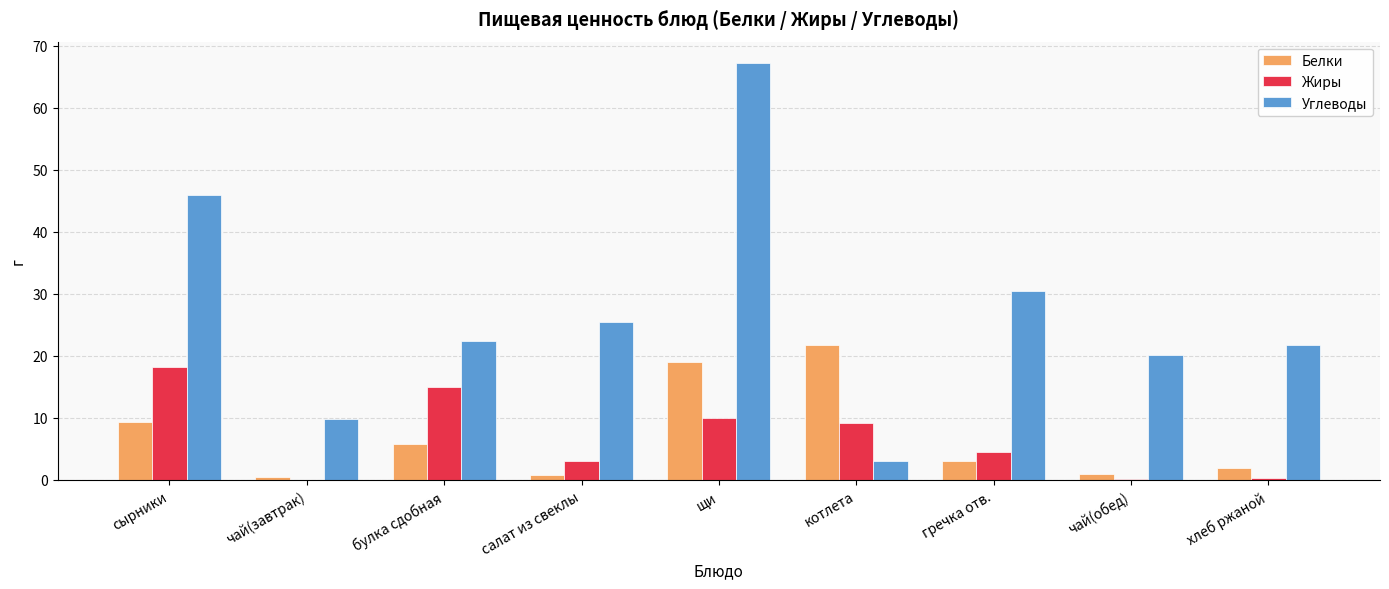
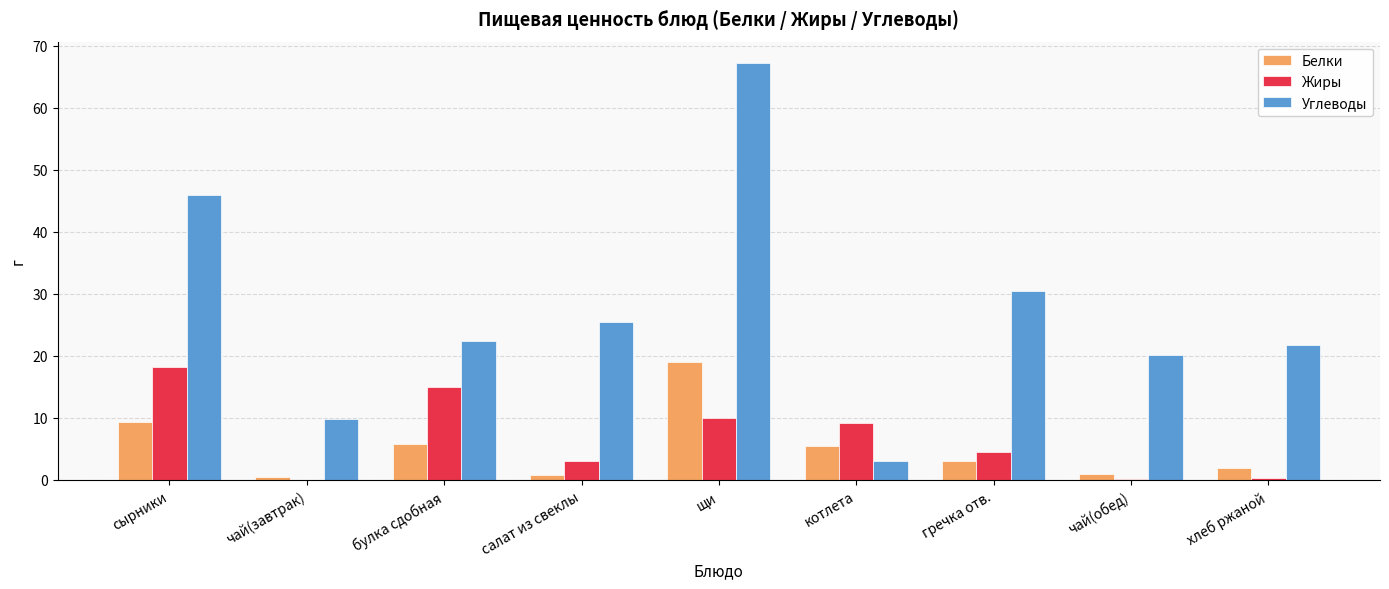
  {
    "Белки": {
      "сырники": 9,
      "чай(завтрак)": 1,
      "булка сдобная": 6,
      "салат из свеклы": 1,
      "щи": 19,
-     "котлета": 22,
+     "котлета": 5,
      "гречка отв.": 3,
      "чай(обед)": 1,
      "хлеб ржаной": 2
    },
    "Жиры": {
      "сырники": 18,
      "чай(завтрак)": 0,
      "булка сдобная": 15,
      "салат из свеклы": 3,
      "щи": 10,
      "котлета": 9,
      "гречка отв.": 5
    },
    "Углеводы": {
      "сырники": 46,
      "чай(завтрак)": 10,
      "булка сдобная": 22,
      "салат из свеклы": 25,
      "щи": 67,
      "котлета": 3,
      "гречка отв.": 31,
      "чай(обед)": 20,
      "хлеб ржаной": 22
    }
  }
